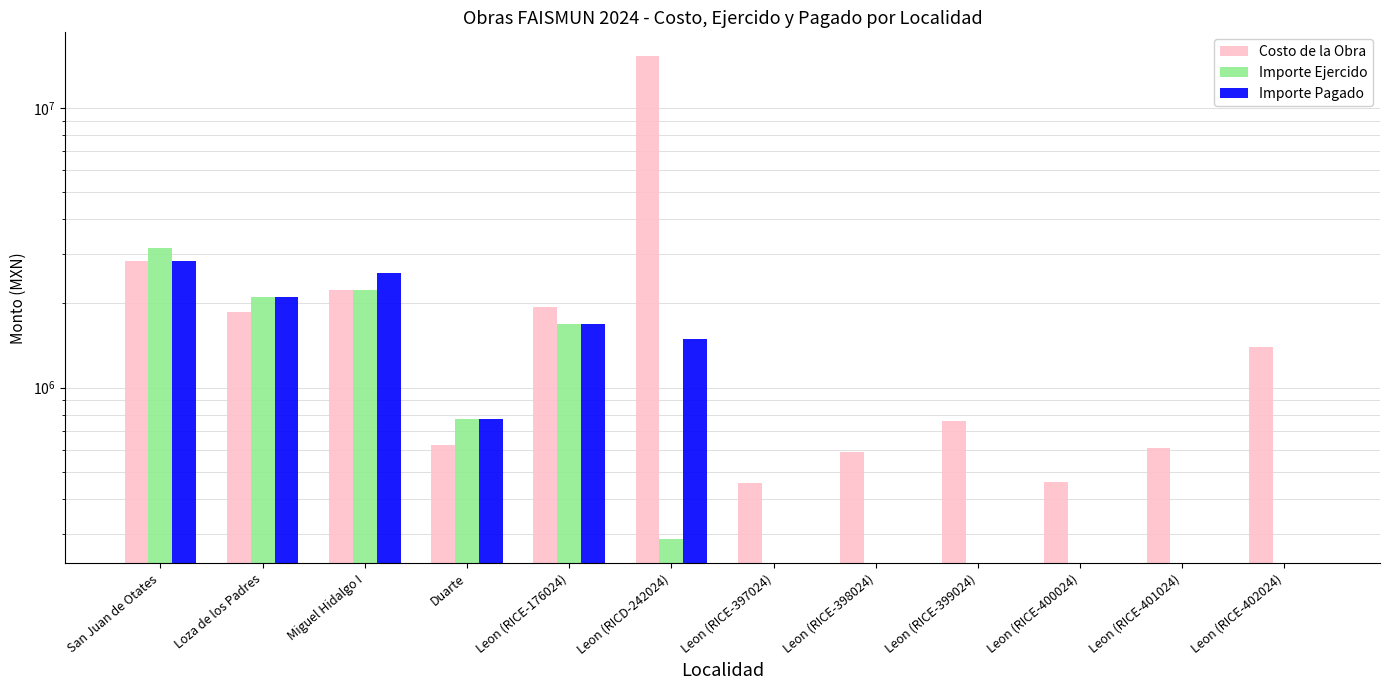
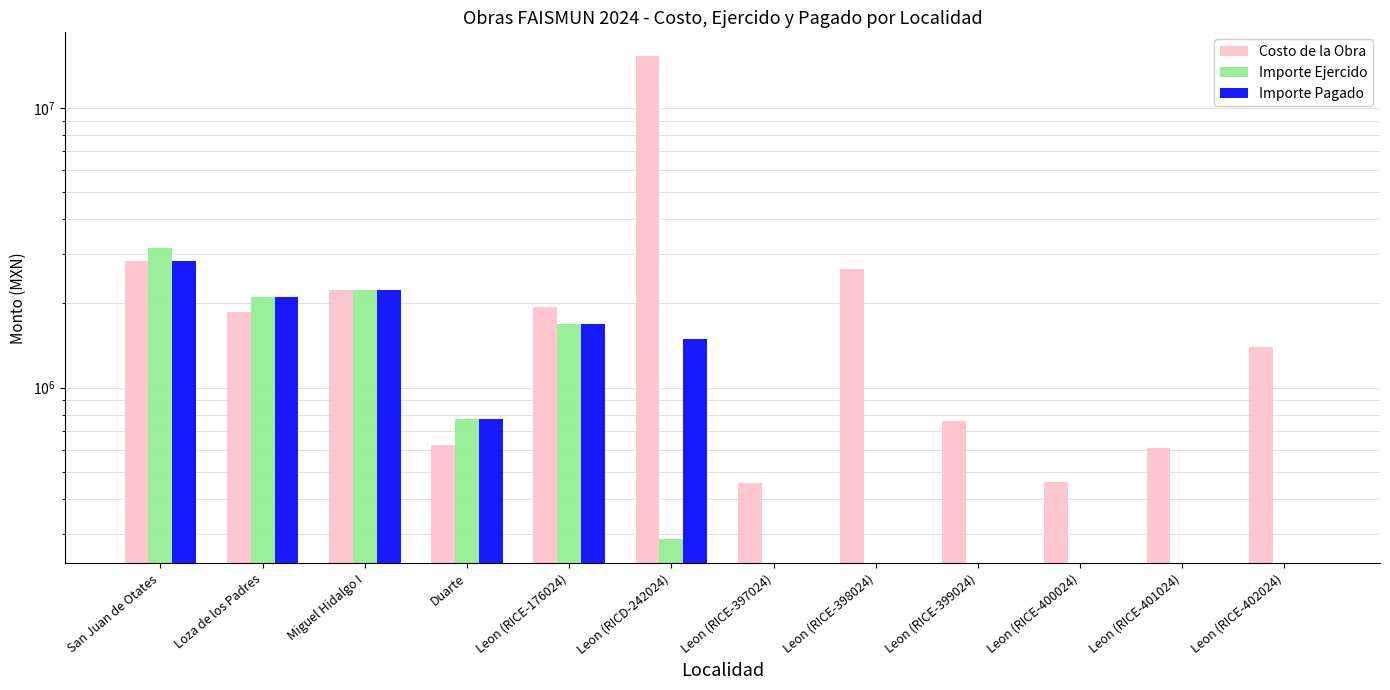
  {
    "Costo de la Obra": {
      "San Juan de Otates": 2800000,
      "Loza de los Padres": 1900000,
      "Miguel Hidalgo I": 2200000,
      "Duarte": 620000,
      "Leon (RICE-176024)": 1900000,
      "Leon (RICD-242024)": 15000000,
      "Leon (RICE-397024)": 450000,
-     "Leon (RICE-398024)": 590000,
+     "Leon (RICE-398024)": 2700000,
      "Leon (RICE-399024)": 760000,
      "Leon (RICE-400024)": 460000,
      "Leon (RICE-401024)": 610000,
      "Leon (RICE-402024)": 1400000
    },
    "Importe Ejercido": {
      "San Juan de Otates": 3100000,
      "Loza de los Padres": 2100000,
      "Miguel Hidalgo I": 2200000,
      "Duarte": 770000,
      "Leon (RICE-176024)": 1700000,
      "Leon (RICD-242024)": 290000
    },
    "Importe Pagado": {
      "San Juan de Otates": 2800000,
      "Loza de los Padres": 2100000,
-     "Miguel Hidalgo I": 2600000,
+     "Miguel Hidalgo I": 2200000,
      "Duarte": 770000,
      "Leon (RICE-176024)": 1700000,
      "Leon (RICD-242024)": 1500000
    }
  }
